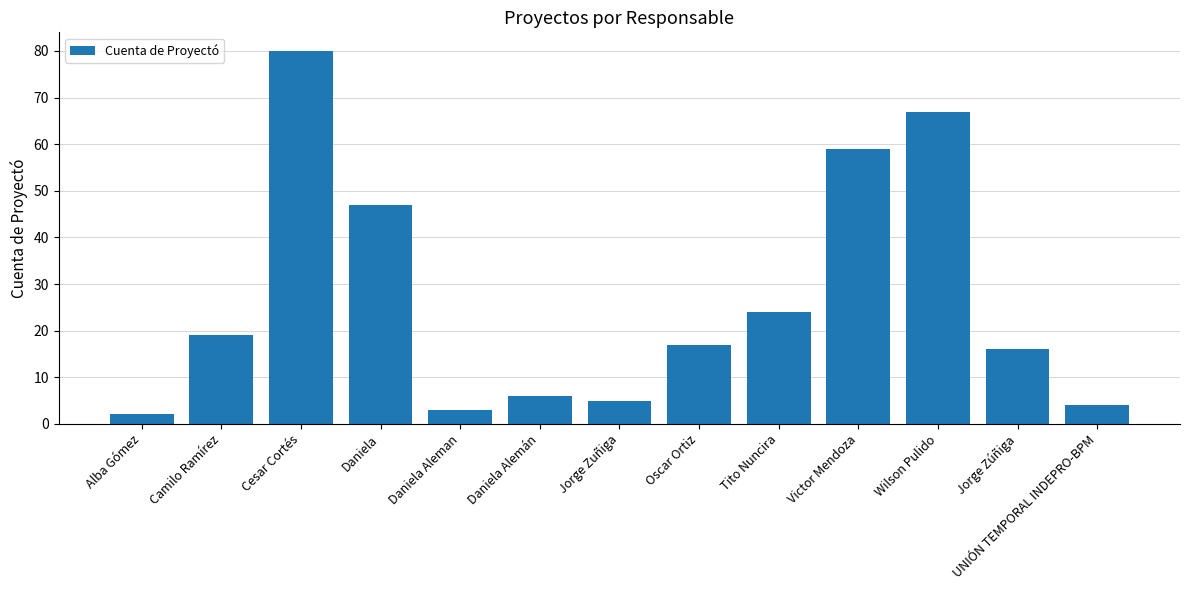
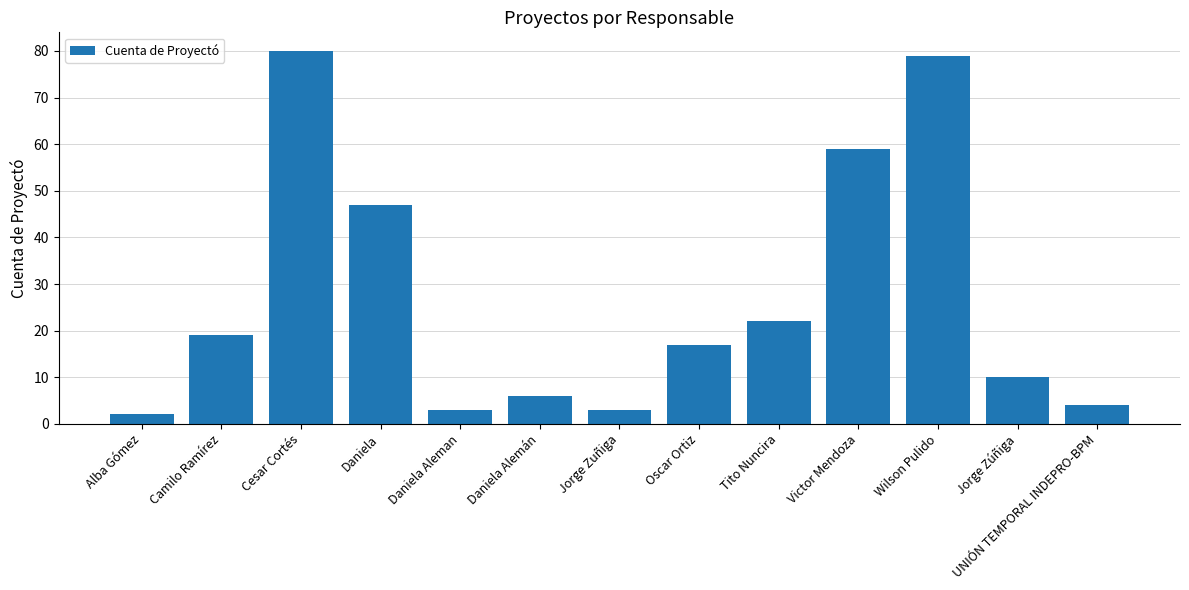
  {
    "Alba Gómez": 2,
    "Camilo Ramírez": 19,
    "Cesar Cortés": 80,
    "Daniela": 47,
    "Daniela Aleman": 3,
    "Daniela Alemán": 6,
-   "Jorge Zuñiga": 5,
+   "Jorge Zuñiga": 3,
    "Oscar Ortiz": 17,
-   "Tito Nuncira": 24,
+   "Tito Nuncira": 22,
    "Victor Mendoza": 59,
-   "Wilson Pulido": 67,
-   "Jorge Zúñiga": 16,
+   "Wilson Pulido": 79,
+   "Jorge Zúñiga": 10,
    "UNIÓN TEMPORAL INDEPRO-BPM": 4
  }
